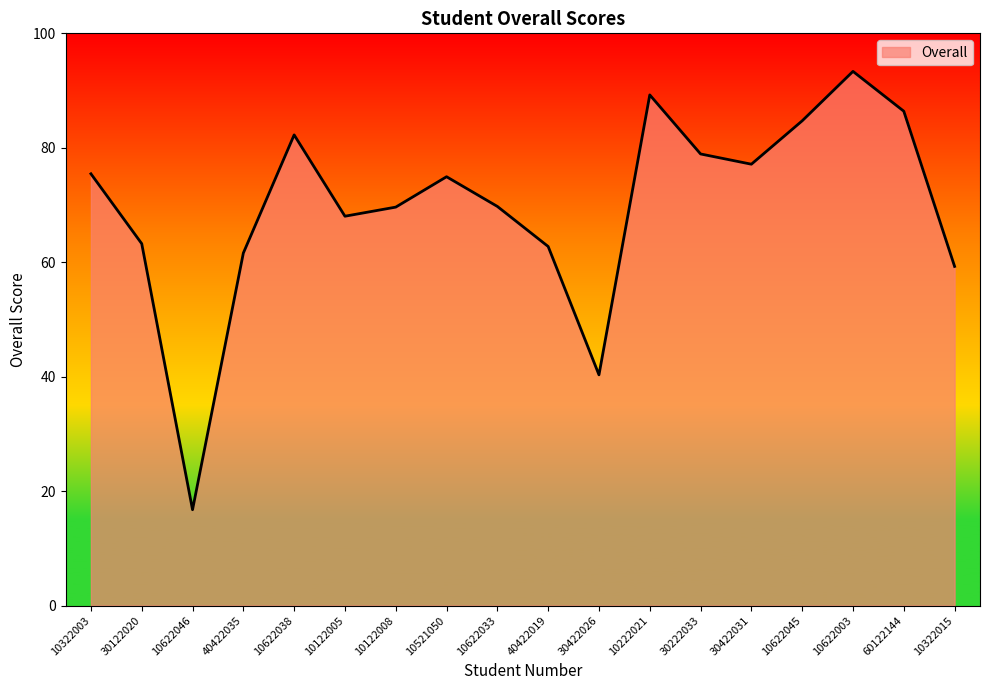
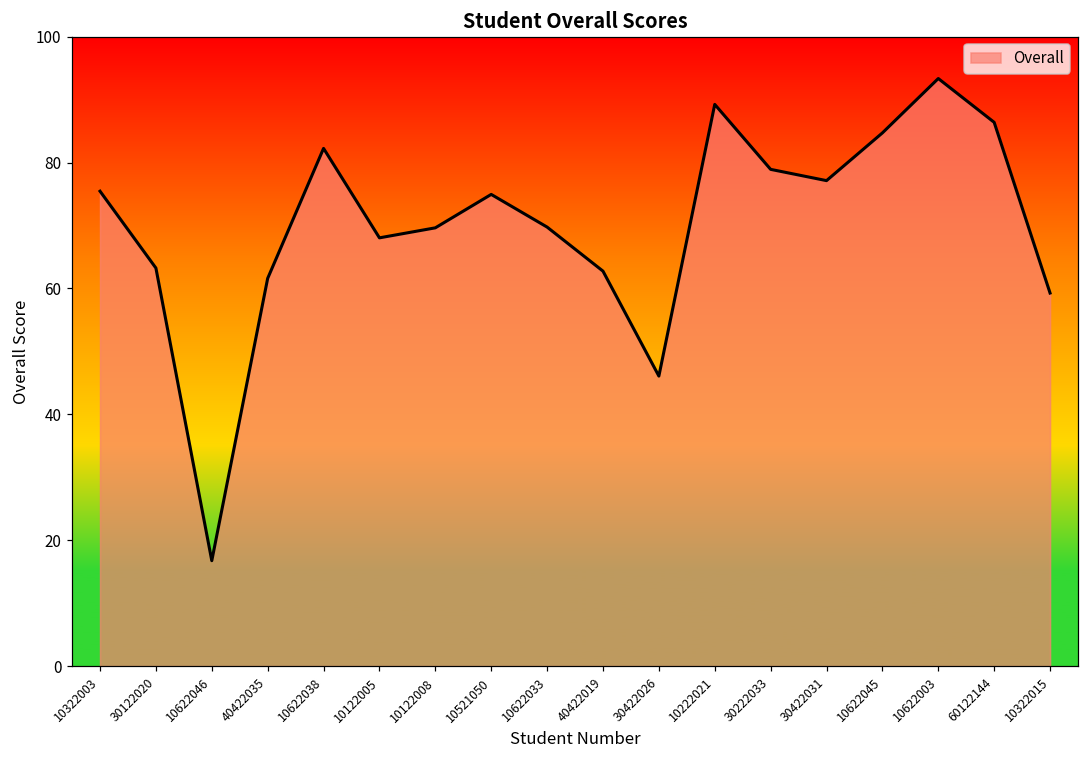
  {
    "10322003": 75,
    "30122020": 63,
    "10622046": 17,
    "40422035": 62,
    "10622038": 82,
    "10122005": 68,
    "10122008": 70,
    "10521050": 75,
    "10622033": 70,
    "40422019": 63,
-   "30422026": 40,
+   "30422026": 46,
    "10222021": 89,
    "30222033": 79,
    "30422031": 77,
    "10622045": 85,
    "10622003": 93,
    "60122144": 86,
    "10322015": 59
  }
